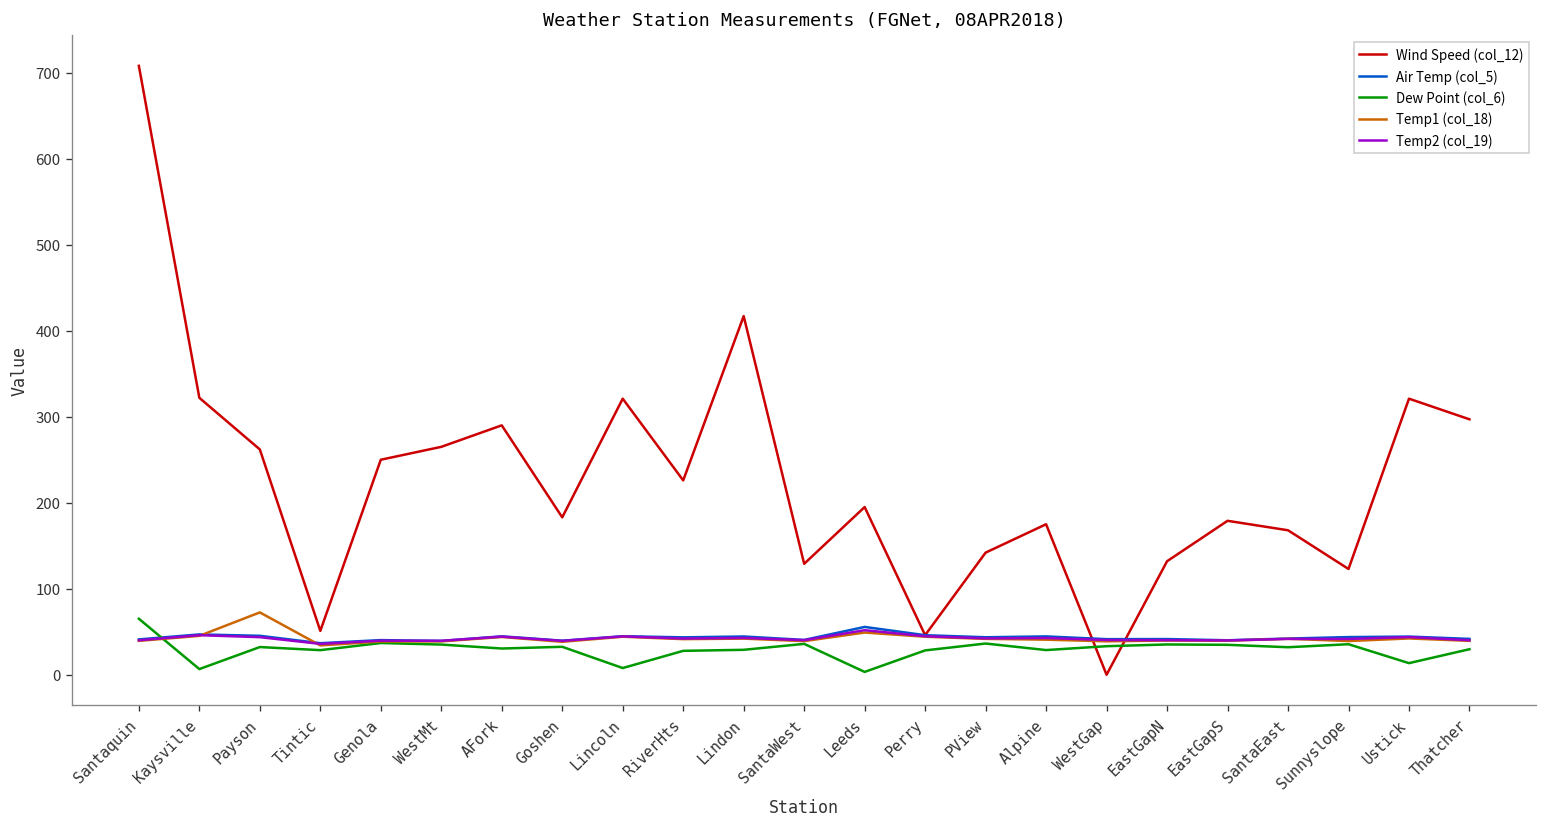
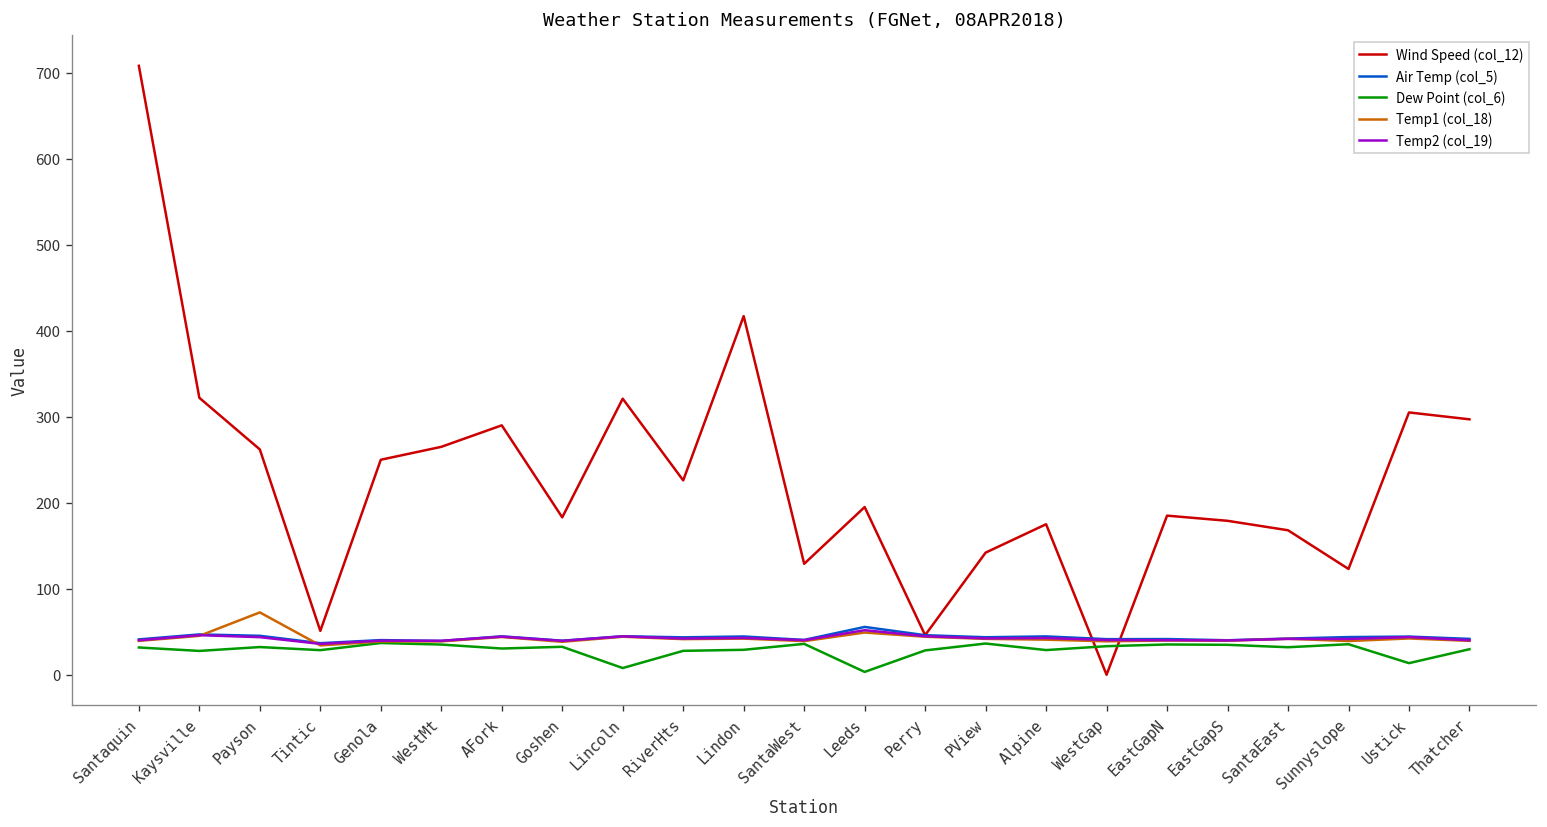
  {
    "Wind Speed (col_12)": {
      "Santaquin": 710,
      "Kaysville": 320,
      "Payson": 260,
      "Tintic": 50,
      "Genola": 250,
      "WestMt": 270,
      "AFork": 290,
      "Goshen": 180,
      "Lincoln": 320,
      "RiverHts": 230,
      "Lindon": 420,
      "SantaWest": 130,
      "Leeds": 200,
      "PView": 140,
      "Alpine": 180,
      "WestGap": 0,
-     "EastGapN": 130,
+     "EastGapN": 190,
      "EastGapS": 180,
      "SantaEast": 170,
      "Sunnyslope": 120,
-     "Ustick": 320,
+     "Ustick": 310,
      "Thatcher": 300
    },
    "Air Temp (col_5)": {
      "Leeds": 60
    },
    "Dew Point (col_6)": {
-     "Santaquin": 70,
-     "Kaysville": 10,
+     "Santaquin": 30,
+     "Kaysville": 30,
      "Payson": 30,
      "Tintic": 30,
      "WestMt": 40,
      "AFork": 30,
      "Goshen": 30,
      "Lincoln": 10,
      "RiverHts": 30,
      "Lindon": 30,
      "Leeds": 0,
      "Perry": 30,
      "PView": 40,
      "Alpine": 30,
      "WestGap": 30,
      "EastGapN": 40,
      "EastGapS": 30,
      "SantaEast": 30,
      "Sunnyslope": 40,
      "Ustick": 10,
      "Thatcher": 30
    },
    "Temp1 (col_18)": {
      "Payson": 70
    }
  }
